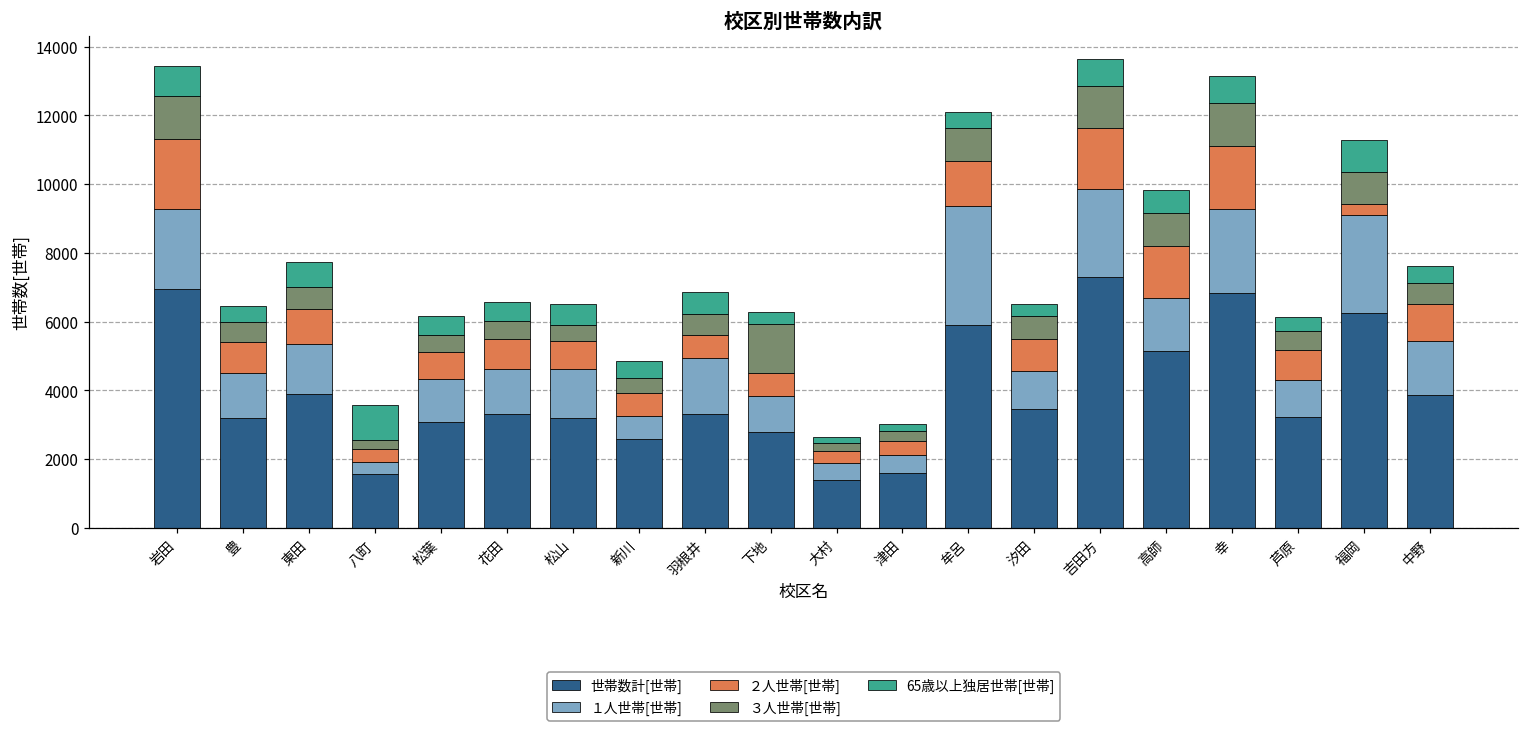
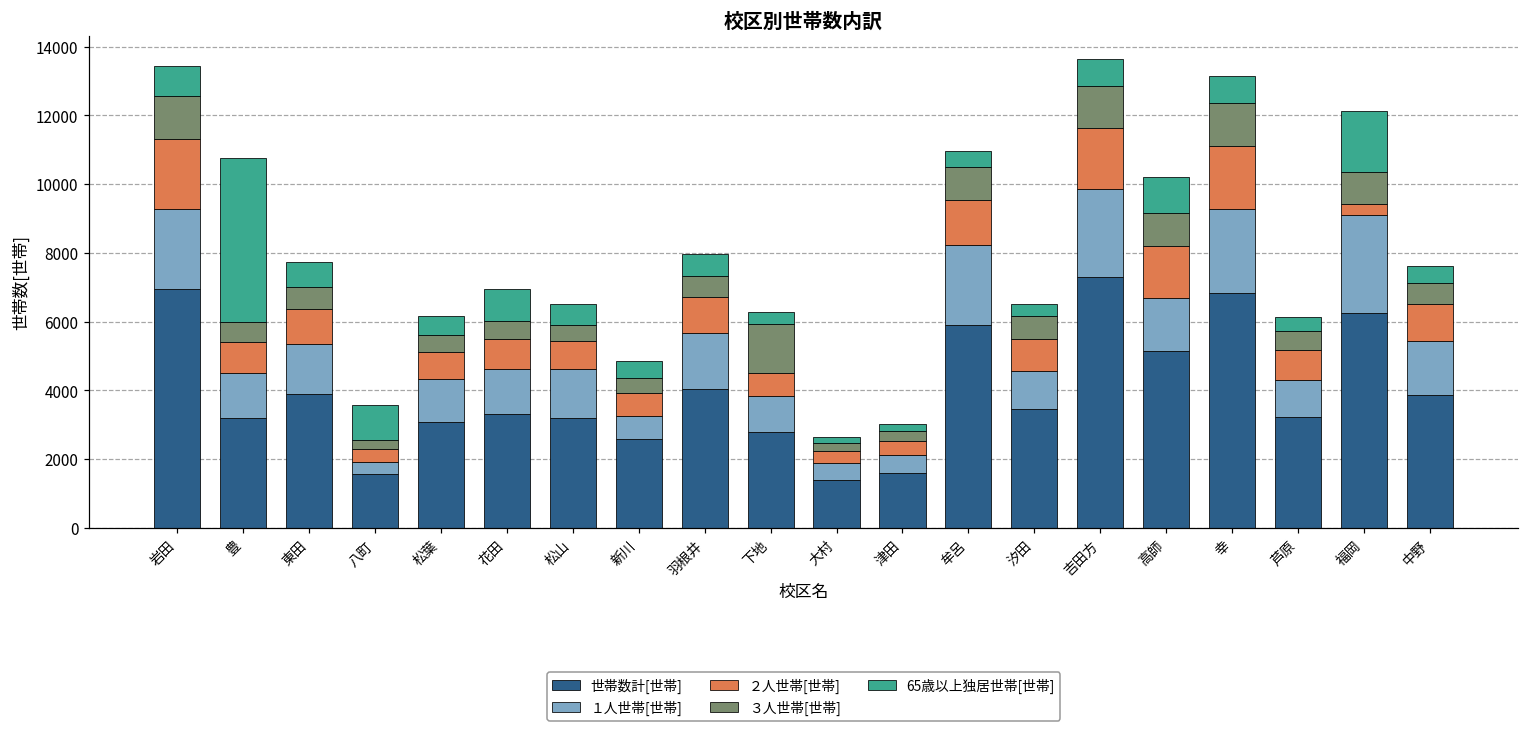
  {
    "世帯数計[世帯]": {
      "岩田": 7000,
      "豊": 3200,
      "東田": 3900,
      "八町": 1600,
      "松葉": 3100,
      "花田": 3300,
      "松山": 3200,
      "新川": 2600,
-     "羽根井": 3300,
+     "羽根井": 4000,
      "下地": 2800,
      "大村": 1400,
      "津田": 1600,
      "牟呂": 5900,
      "汐田": 3500,
      "吉田方": 7300,
      "高師": 5200,
      "幸": 6800,
      "芦原": 3200,
      "福岡": 6300,
      "中野": 3900
    },
    "１人世帯[世帯]": {
      "岩田": 2300,
      "豊": 1300,
      "東田": 1400,
      "八町": 400,
      "松葉": 1200,
      "花田": 1300,
      "松山": 1400,
      "新川": 600,
      "羽根井": 1600,
      "下地": 1000,
      "大村": 500,
      "津田": 500,
-     "牟呂": 3500,
+     "牟呂": 2300,
      "汐田": 1100,
      "吉田方": 2600,
      "高師": 1500,
      "幸": 2500,
      "芦原": 1100,
      "福岡": 2900,
      "中野": 1600
    },
    "２人世帯[世帯]": {
      "岩田": 2000,
      "豊": 900,
      "東田": 1000,
      "八町": 400,
      "松葉": 800,
      "花田": 900,
      "松山": 800,
      "新川": 700,
-     "羽根井": 700,
+     "羽根井": 1000,
      "下地": 700,
      "大村": 300,
      "津田": 400,
      "牟呂": 1300,
      "汐田": 900,
      "吉田方": 1800,
      "高師": 1500,
      "幸": 1800,
      "芦原": 900,
      "福岡": 300,
      "中野": 1100
    },
    "３人世帯[世帯]": {
      "岩田": 1300,
      "豊": 600,
      "東田": 600,
      "八町": 200,
      "松葉": 500,
      "花田": 500,
      "松山": 500,
      "新川": 400,
      "羽根井": 600,
      "下地": 1400,
      "大村": 200,
      "津田": 300,
      "牟呂": 900,
      "汐田": 700,
      "吉田方": 1200,
      "高師": 1000,
      "幸": 1200,
      "芦原": 500,
      "福岡": 900,
      "中野": 600
    },
    "65歳以上独居世帯[世帯]": {
      "岩田": 900,
-     "豊": 500,
+     "豊": 4800,
      "東田": 700,
      "八町": 1000,
      "松葉": 600,
-     "花田": 600,
+     "花田": 1000,
      "松山": 600,
      "新川": 500,
      "羽根井": 700,
      "下地": 400,
      "大村": 200,
      "津田": 200,
      "牟呂": 500,
      "汐田": 400,
      "吉田方": 800,
-     "高師": 700,
+     "高師": 1000,
      "幸": 800,
      "芦原": 400,
-     "福岡": 900,
+     "福岡": 1800,
      "中野": 500
    }
  }
